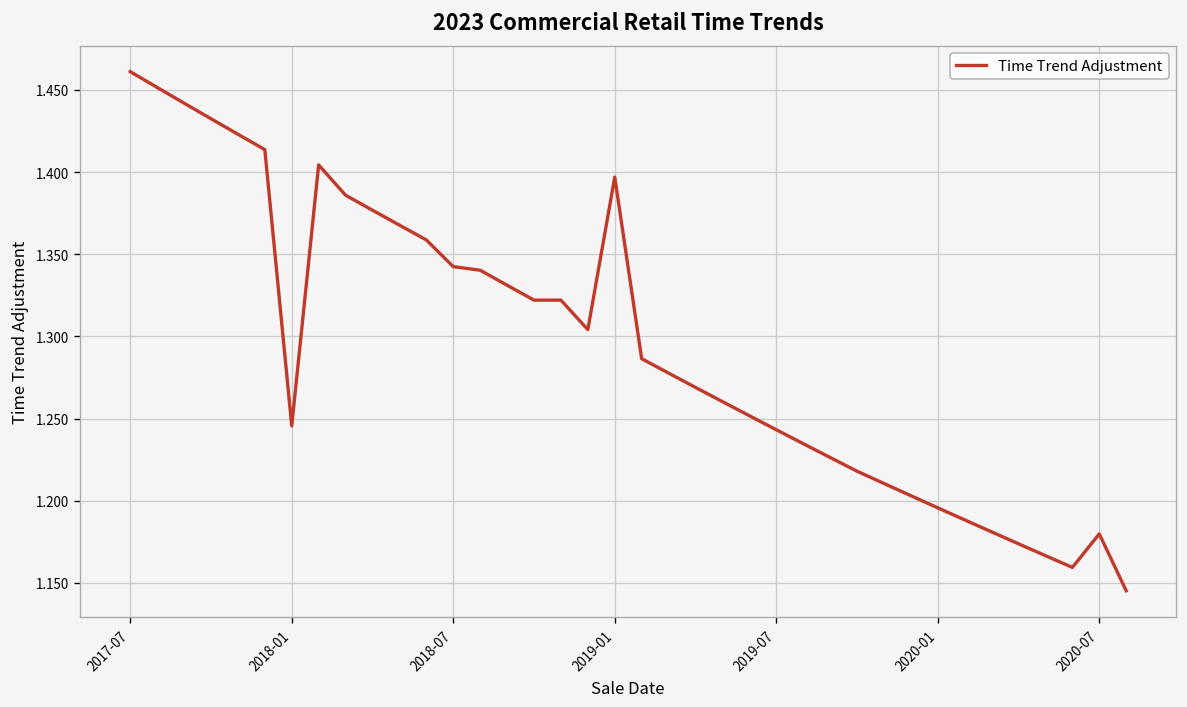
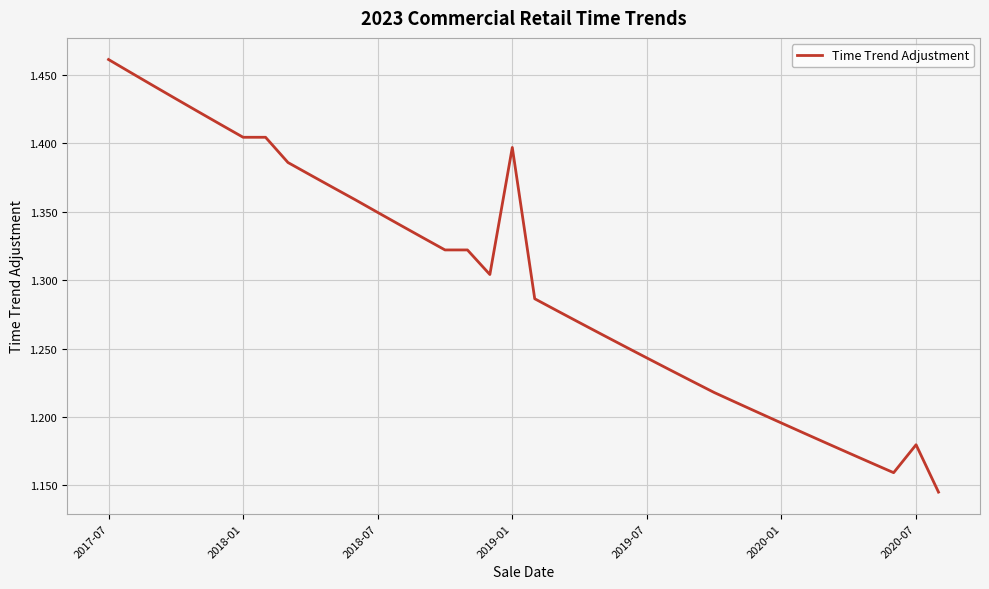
  {
    "2017-07": 1.461,
-   "2018-01": 1.246,
-   "2018-07": 1.342,
+   "2018-01": 1.404,
+   "2018-07": 1.349,
    "2019-01": 1.397,
    "2019-07": 1.243,
    "2020-01": 1.196,
    "2020-07": 1.180
  }
